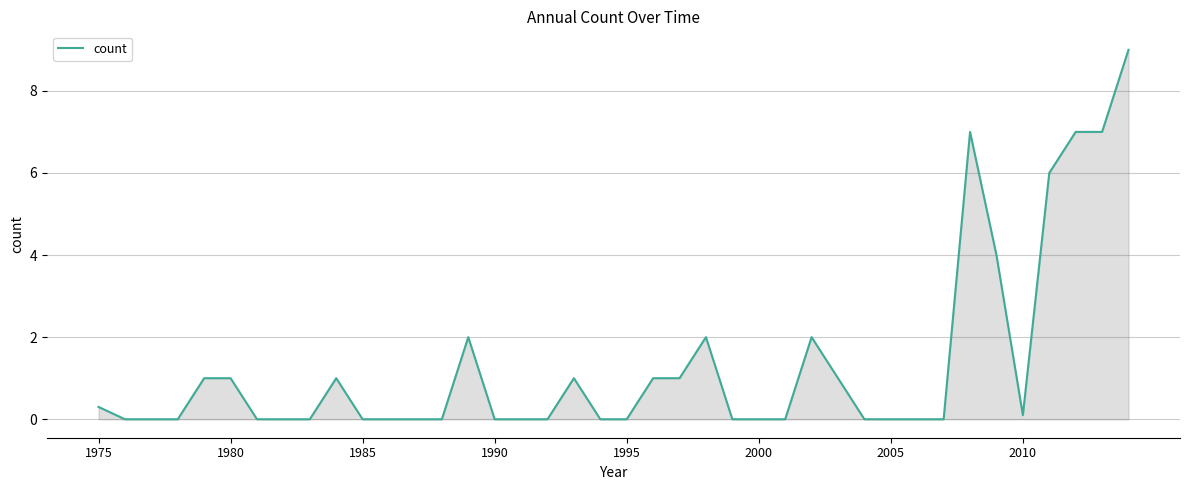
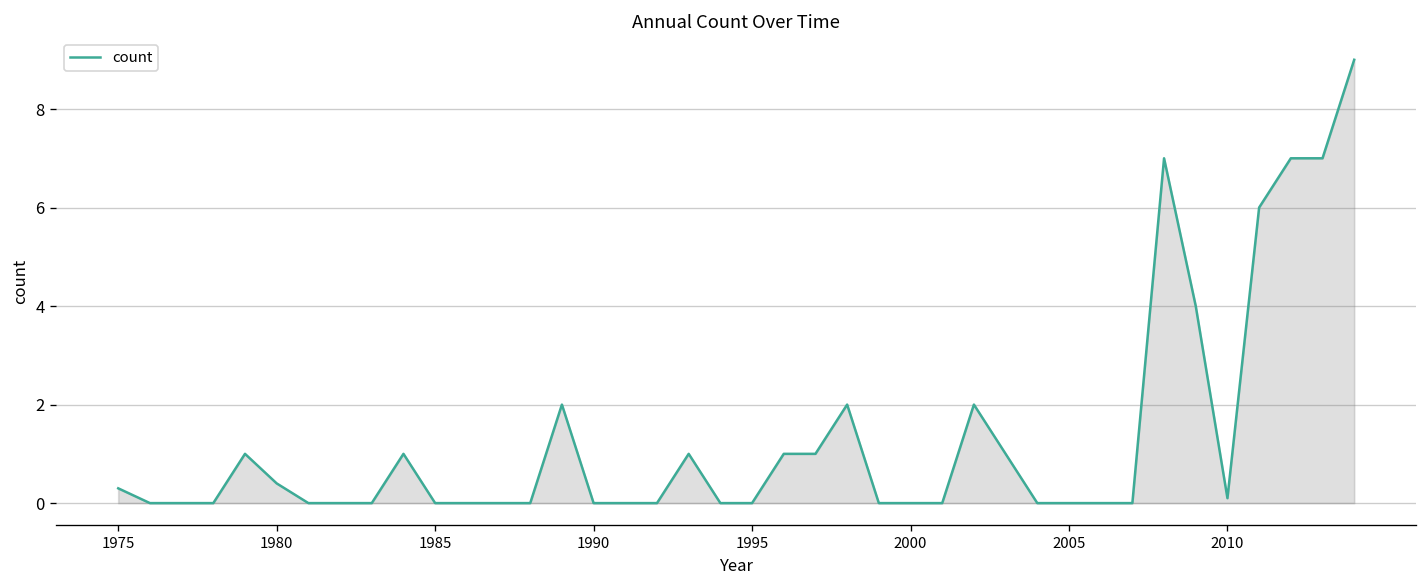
  {
    "1975": 0.3,
-   "1980": 1.0,
+   "1980": 0.4,
    "1985": 0.0,
    "1990": 0.0,
    "1995": 0.0,
    "2000": 0.0,
    "2005": 0.0,
    "2010": 0.1
  }
